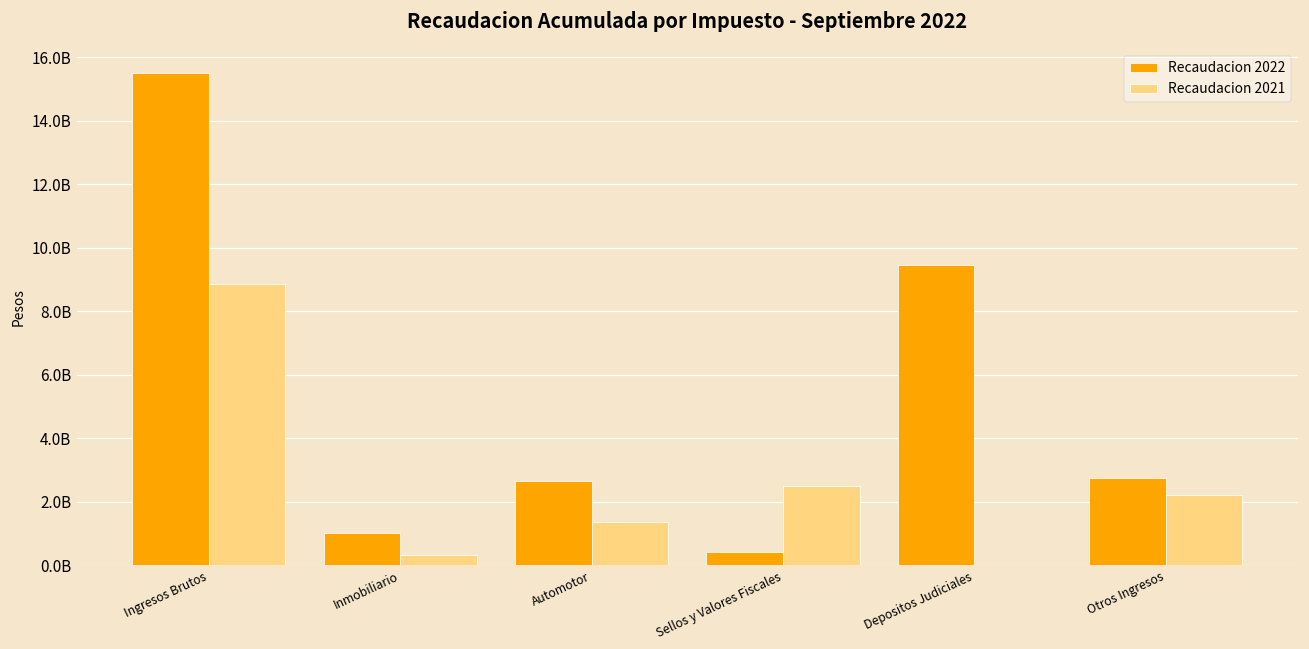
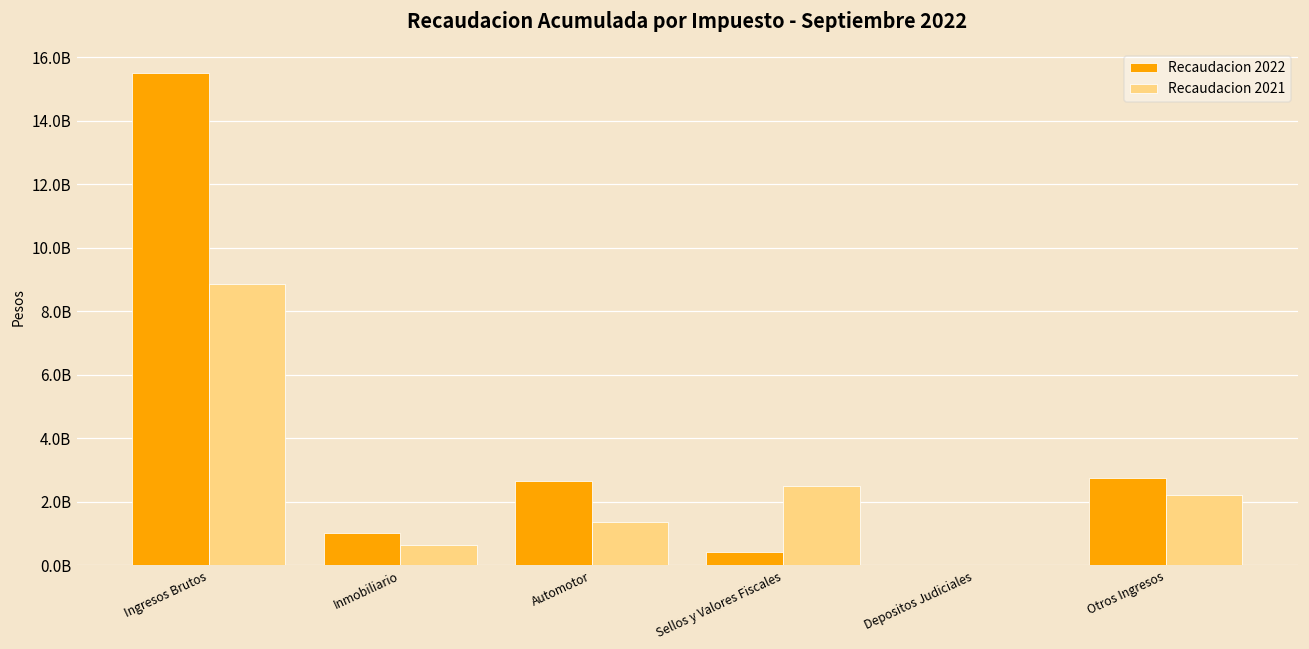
  {
    "Recaudacion 2022": {
      "Ingresos Brutos": 15500000000,
      "Inmobiliario": 1000000000,
      "Automotor": 2700000000,
      "Sellos y Valores Fiscales": 400000000,
-     "Depositos Judiciales": 9400000000,
+     "Depositos Judiciales": 0,
      "Otros Ingresos": 2700000000
    },
    "Recaudacion 2021": {
      "Ingresos Brutos": 8800000000,
-     "Inmobiliario": 300000000,
+     "Inmobiliario": 600000000,
      "Automotor": 1400000000,
      "Sellos y Valores Fiscales": 2500000000,
      "Otros Ingresos": 2200000000
    }
  }
